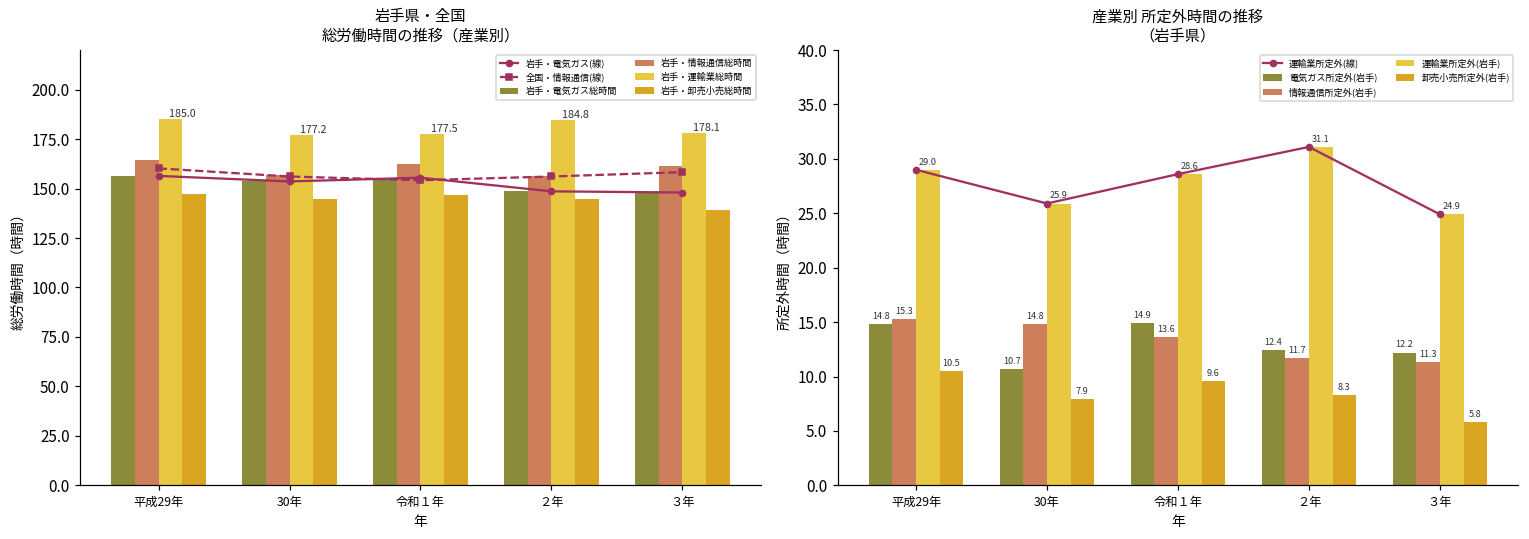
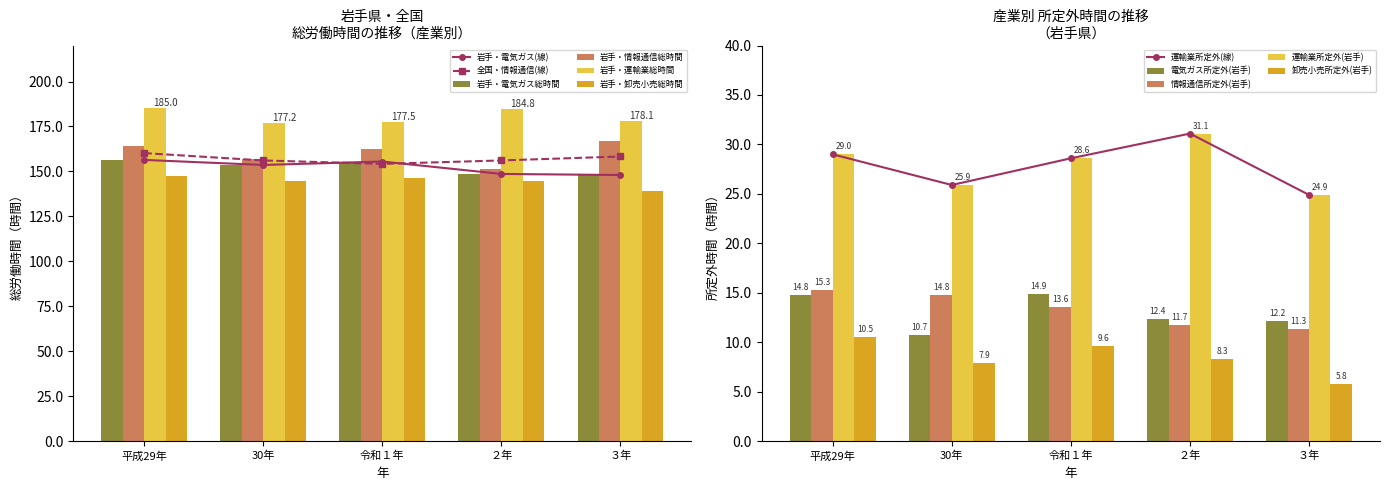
  {
    "岩手県・全国 総労働時間の推移（産業別）": {
      "岩手・電気ガス総時間": {
        "平成29年": 156,
        "30年": 154,
        "令和１年": 156,
        "２年": 149,
        "３年": 148
      },
      "岩手・情報通信総時間": {
        "平成29年": 164,
        "30年": 157,
        "令和１年": 163,
-       "２年": 156,
-       "３年": 162
+       "２年": 151,
+       "３年": 167
      }
    },
    "産業別 所定外時間の推移 （岩手県）": {
      "電気ガス所定外(岩手)": {
        "平成29年": 14.8,
        "30年": 10.7,
        "令和１年": 14.9,
        "２年": 12.4,
        "３年": 12.2
      },
      "情報通信所定外(岩手)": {
        "平成29年": 15.3,
        "30年": 14.8,
        "令和１年": 13.6,
        "２年": 11.7,
        "３年": 11.3
      }
    }
  }
